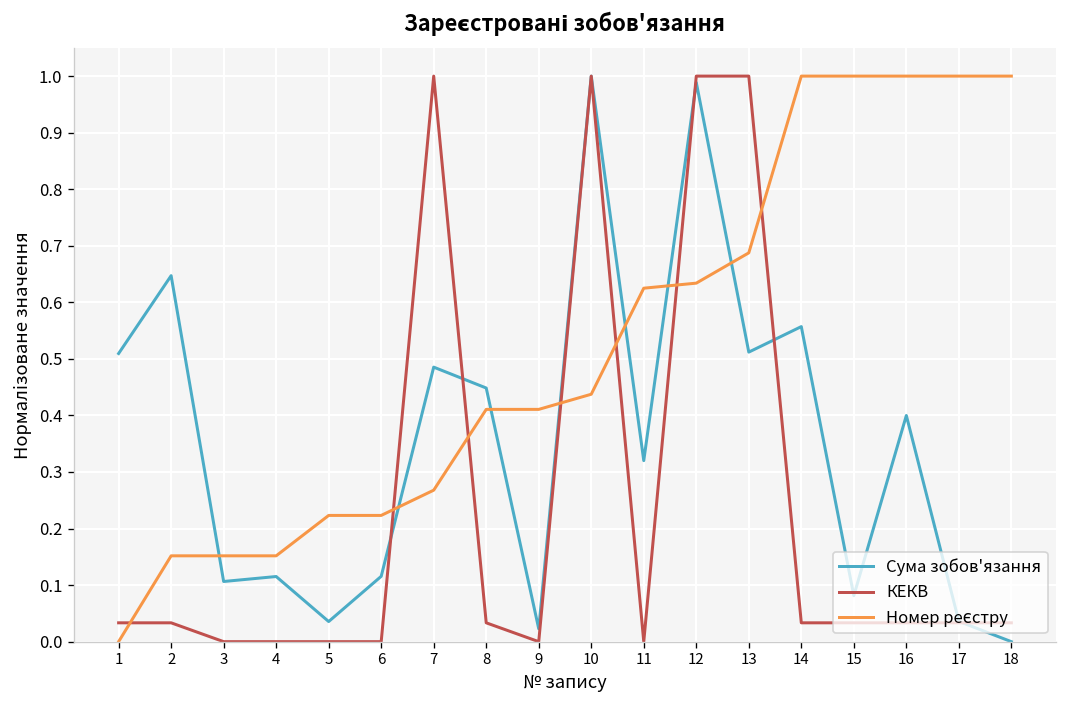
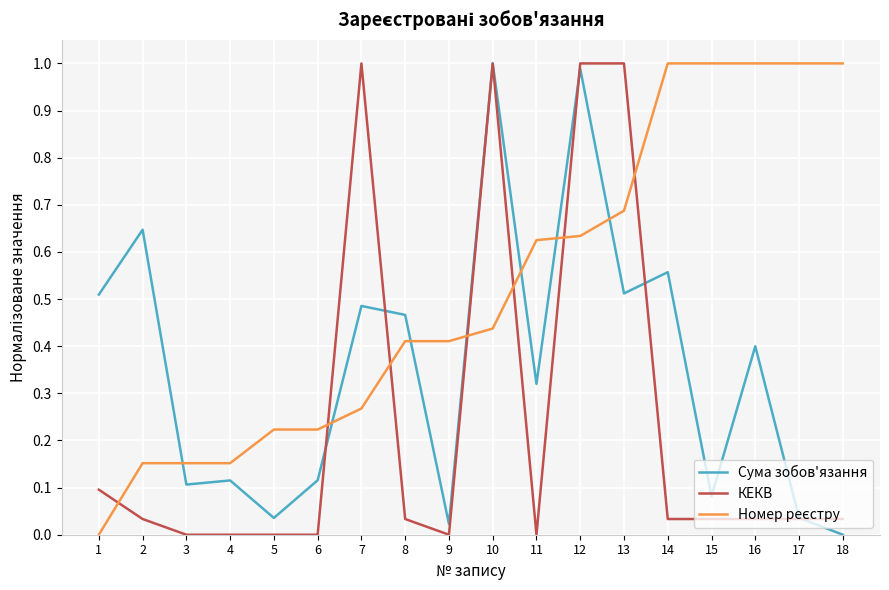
  {
    "Сума зобов'язання": {
      "1": 0.51,
      "2": 0.65,
      "3": 0.11,
      "4": 0.12,
      "5": 0.04,
      "6": 0.12,
      "7": 0.49,
-     "8": 0.45,
+     "8": 0.47,
      "9": 0.02,
      "11": 0.32,
      "12": 0.99,
      "13": 0.51,
      "14": 0.56,
      "16": 0.40,
      "18": 0.00
    },
    "КЕКВ": {
-     "1": 0.03,
+     "1": 0.10,
      "2": 0.03,
      "3": 0.00,
      "4": 0.00,
      "5": 0.00,
      "6": 0.00,
      "7": 1.00,
      "8": 0.03,
      "9": 0.00,
      "11": 0.00,
      "12": 1.00,
      "13": 1.00,
      "14": 0.03
    },
    "Номер реєстру": {
      "1": 0.00,
      "2": 0.15,
      "3": 0.15,
      "4": 0.15,
      "5": 0.22,
      "6": 0.22,
      "7": 0.27,
      "8": 0.41,
      "9": 0.41,
      "10": 0.44,
      "11": 0.63,
      "12": 0.63,
      "13": 0.69,
      "14": 1.00,
      "15": 1.00,
      "16": 1.00,
      "17": 1.00,
      "18": 1.00
    }
  }
